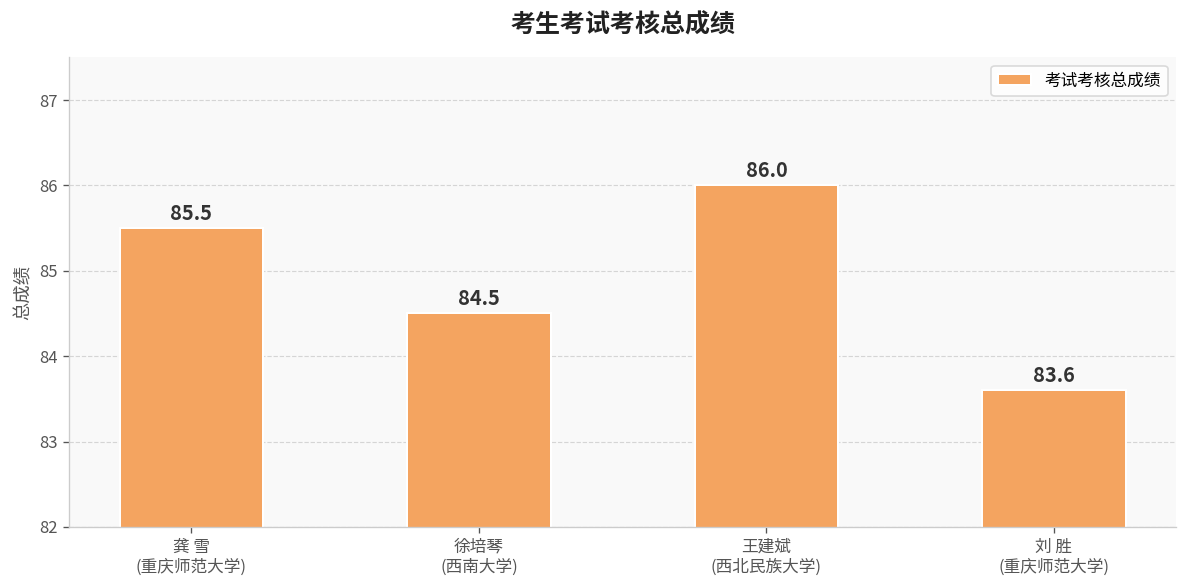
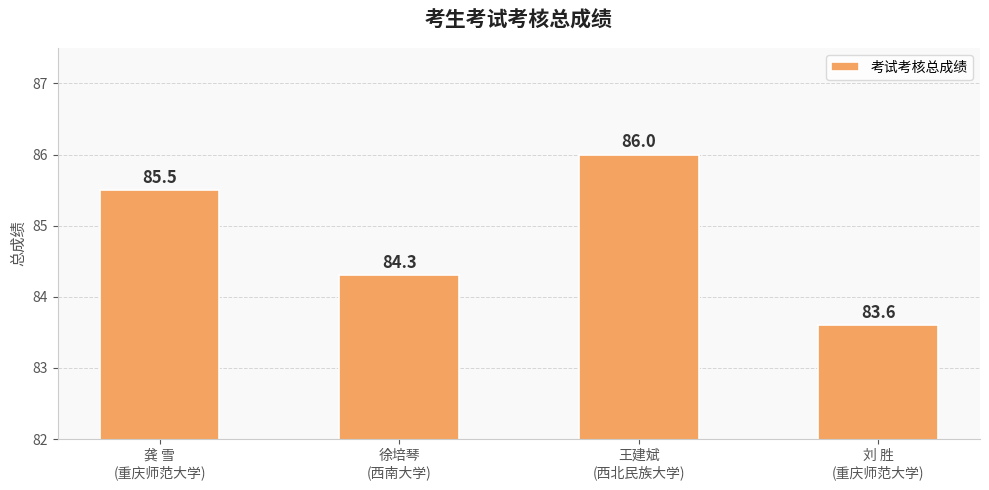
  {
    "龚 雪 (重庆师范大学)": 85.5,
-   "徐培琴 (西南大学)": 84.5,
+   "徐培琴 (西南大学)": 84.3,
    "王建斌 (西北民族大学)": 86.0,
    "刘 胜 (重庆师范大学)": 83.6
  }
